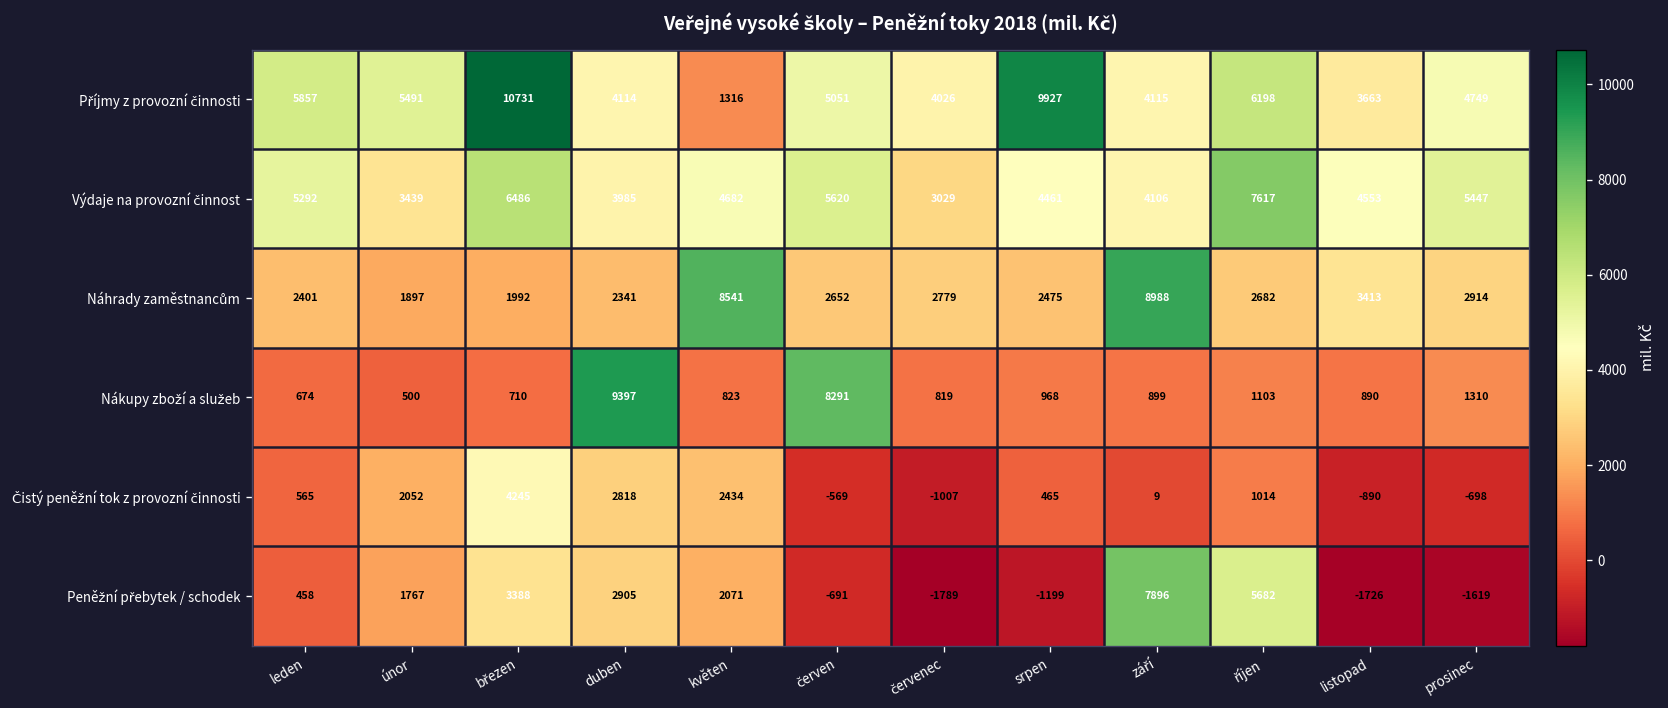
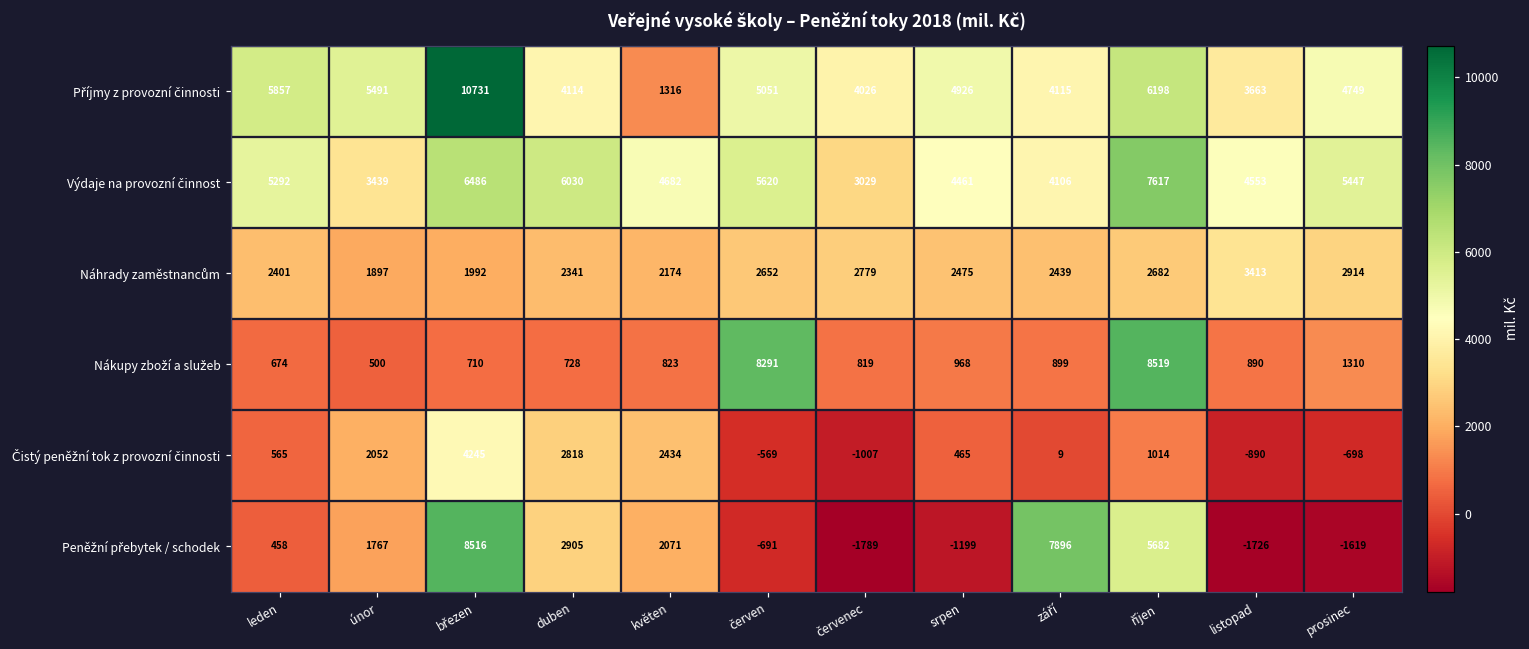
  {
    "Příjmy z provozní činnosti": {
      "leden": 5857,
      "únor": 5491,
      "březen": 10731,
      "duben": 4114,
      "květen": 1316,
      "červen": 5051,
      "červenec": 4026,
-     "srpen": 9927,
+     "srpen": 4926,
      "září": 4115,
      "říjen": 6198,
      "listopad": 3663,
      "prosinec": 4749
    },
    "Výdaje na provozní činnost": {
      "leden": 5292,
      "únor": 3439,
      "březen": 6486,
-     "duben": 3985,
+     "duben": 6030,
      "květen": 4682,
      "červen": 5620,
      "červenec": 3029,
      "srpen": 4461,
      "září": 4106,
      "říjen": 7617,
      "listopad": 4553,
      "prosinec": 5447
    },
    "Náhrady zaměstnancům": {
      "leden": 2401,
      "únor": 1897,
      "březen": 1992,
      "duben": 2341,
-     "květen": 8541,
+     "květen": 2174,
      "červen": 2652,
      "červenec": 2779,
      "srpen": 2475,
-     "září": 8988,
+     "září": 2439,
      "říjen": 2682,
      "listopad": 3413,
      "prosinec": 2914
    },
    "Nákupy zboží a služeb": {
      "leden": 674,
      "únor": 500,
      "březen": 710,
-     "duben": 9397,
+     "duben": 728,
      "květen": 823,
      "červen": 8291,
      "červenec": 819,
      "srpen": 968,
      "září": 899,
-     "říjen": 1103,
+     "říjen": 8519,
      "listopad": 890,
      "prosinec": 1310
    },
    "Čistý peněžní tok z provozní činnosti": {
      "leden": 565,
      "únor": 2052,
      "březen": 4245,
      "duben": 2818,
      "květen": 2434,
      "červen": -569,
      "červenec": -1007,
      "srpen": 465,
      "září": 9,
      "říjen": 1014,
      "listopad": -890,
      "prosinec": -698
    },
    "Peněžní přebytek / schodek": {
      "leden": 458,
      "únor": 1767,
-     "březen": 3388,
+     "březen": 8516,
      "duben": 2905,
      "květen": 2071,
      "červen": -691,
      "červenec": -1789,
      "srpen": -1199,
      "září": 7896,
      "říjen": 5682,
      "listopad": -1726,
      "prosinec": -1619
    }
  }
